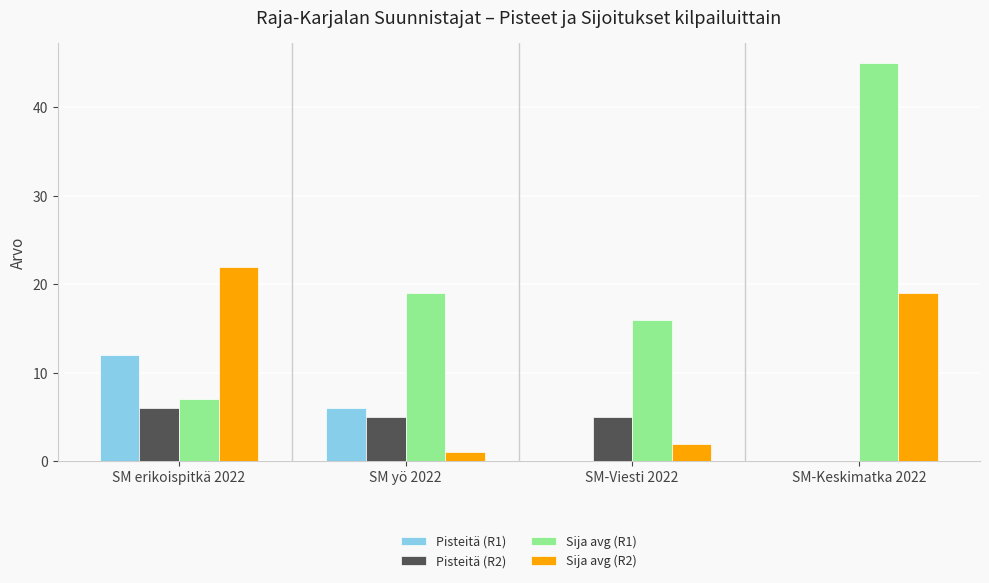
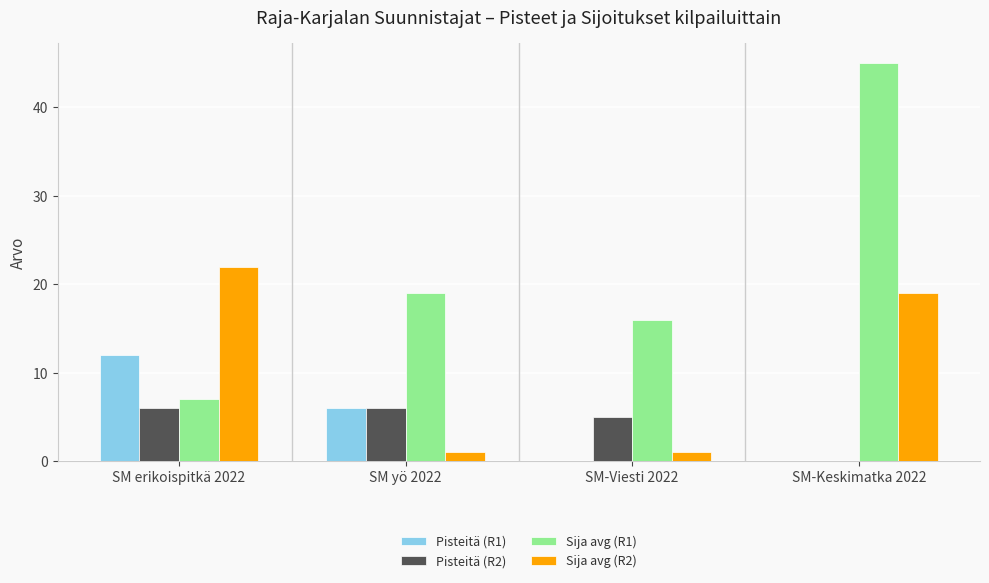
  {
    "Pisteitä (R1)": {
      "SM erikoispitkä 2022": 12,
      "SM yö 2022": 6,
      "SM-Viesti 2022": 0,
      "SM-Keskimatka 2022": 0
    },
    "Pisteitä (R2)": {
      "SM erikoispitkä 2022": 6,
-     "SM yö 2022": 5,
+     "SM yö 2022": 6,
      "SM-Viesti 2022": 5,
      "SM-Keskimatka 2022": 0
    },
    "Sija avg (R1)": {
      "SM erikoispitkä 2022": 7,
      "SM yö 2022": 19,
      "SM-Viesti 2022": 16,
      "SM-Keskimatka 2022": 45
    },
    "Sija avg (R2)": {
      "SM erikoispitkä 2022": 22,
      "SM yö 2022": 1,
-     "SM-Viesti 2022": 2,
+     "SM-Viesti 2022": 1,
      "SM-Keskimatka 2022": 19
    }
  }
